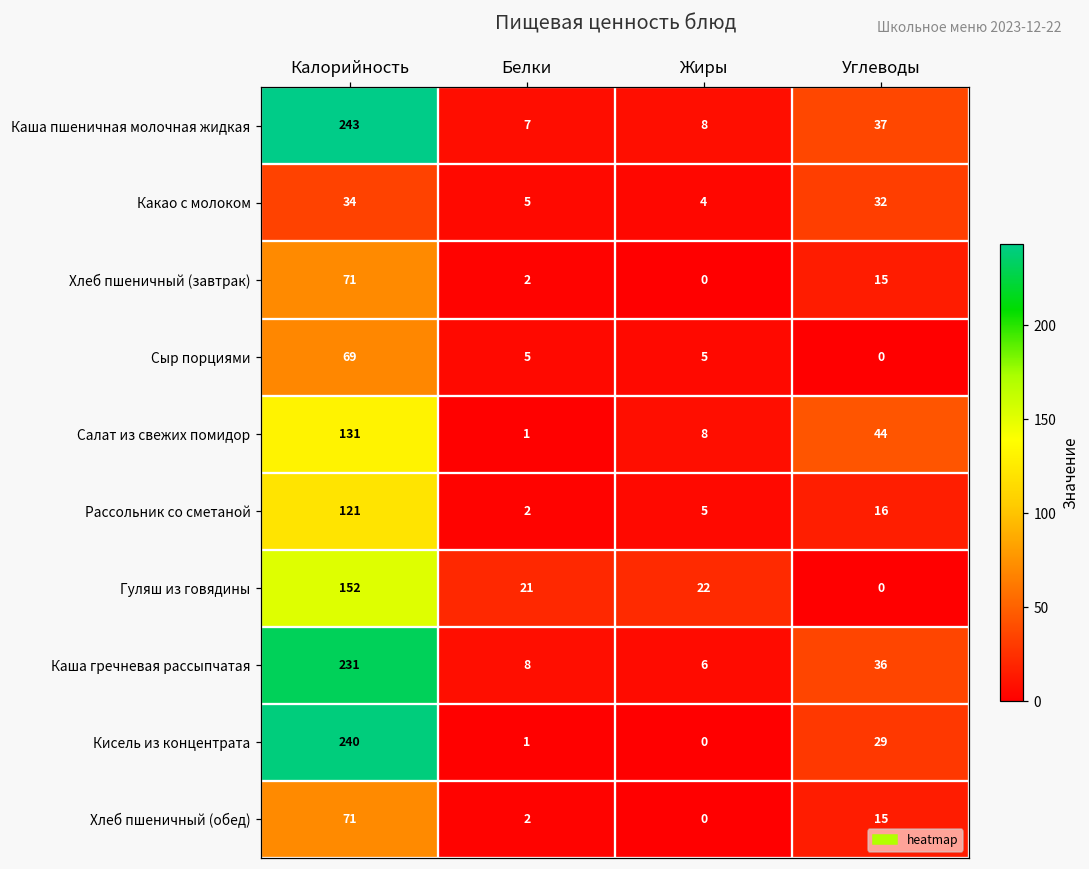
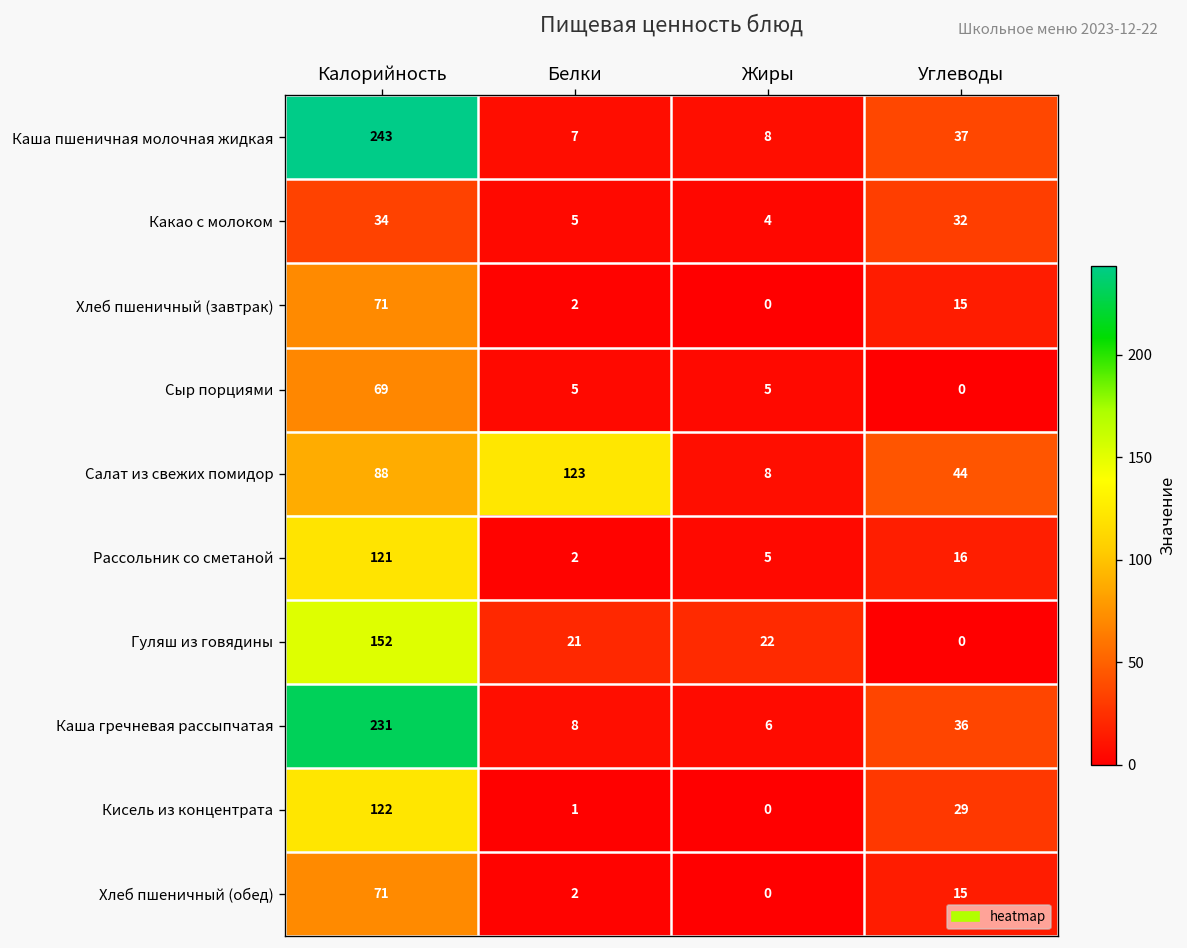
  {
    "Каша пшеничная молочная жидкая": {
      "Калорийность": 243,
      "Белки": 7,
      "Жиры": 8,
      "Углеводы": 37
    },
    "Какао с молоком": {
      "Калорийность": 34,
      "Белки": 5,
      "Жиры": 4,
      "Углеводы": 32
    },
    "Хлеб пшеничный (завтрак)": {
      "Калорийность": 71,
      "Белки": 2,
      "Жиры": 0,
      "Углеводы": 15
    },
    "Сыр порциями": {
      "Калорийность": 69,
      "Белки": 5,
      "Жиры": 5,
      "Углеводы": 0
    },
    "Салат из свежих помидор": {
-     "Калорийность": 131,
-     "Белки": 1,
+     "Калорийность": 88,
+     "Белки": 123,
      "Жиры": 8,
      "Углеводы": 44
    },
    "Рассольник со сметаной": {
      "Калорийность": 121,
      "Белки": 2,
      "Жиры": 5,
      "Углеводы": 16
    },
    "Гуляш из говядины": {
      "Калорийность": 152,
      "Белки": 21,
      "Жиры": 22,
      "Углеводы": 0
    },
    "Каша гречневая рассыпчатая": {
      "Калорийность": 231,
      "Белки": 8,
      "Жиры": 6,
      "Углеводы": 36
    },
    "Кисель из концентрата": {
-     "Калорийность": 240,
+     "Калорийность": 122,
      "Белки": 1,
      "Жиры": 0,
      "Углеводы": 29
    },
    "Хлеб пшеничный (обед)": {
      "Калорийность": 71,
      "Белки": 2,
      "Жиры": 0,
      "Углеводы": 15
    }
  }
